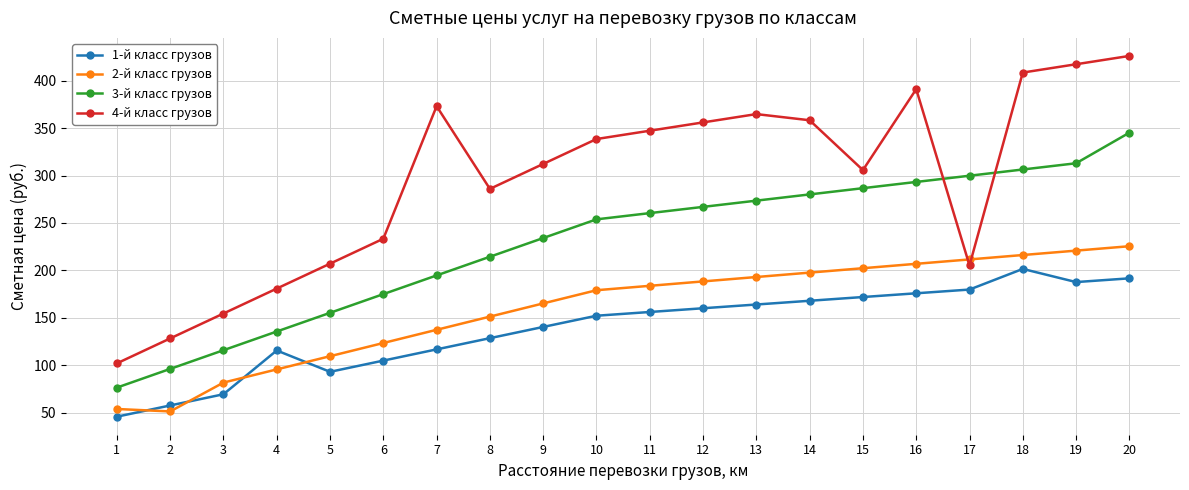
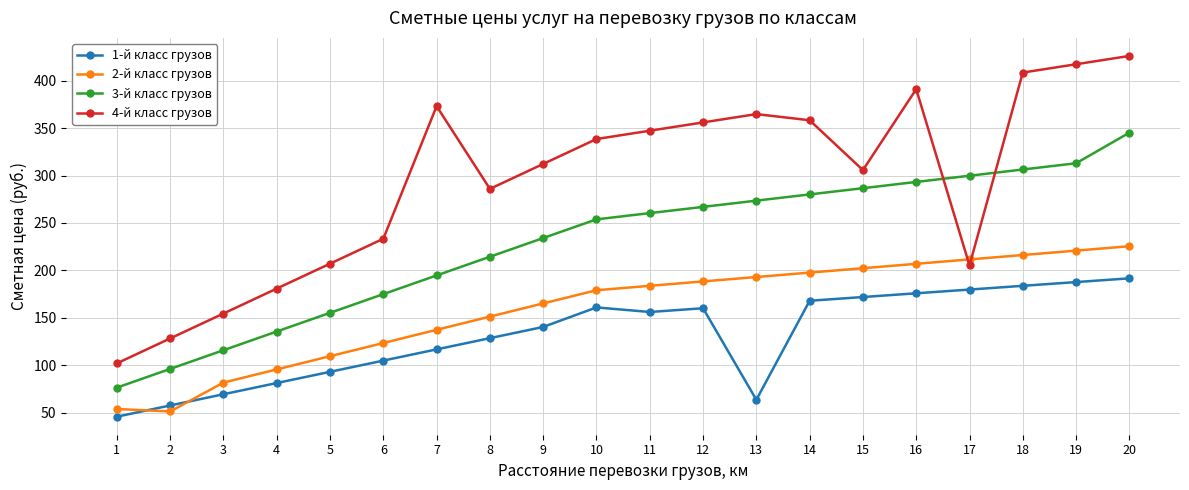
  {
    "1-й класс грузов": {
      "1": 50,
      "2": 60,
      "3": 70,
-     "4": 120,
+     "4": 80,
      "5": 90,
      "6": 110,
      "7": 120,
      "8": 130,
      "9": 140,
-     "10": 150,
+     "10": 160,
      "11": 160,
      "12": 160,
-     "13": 160,
+     "13": 60,
      "14": 170,
      "15": 170,
      "16": 180,
      "17": 180,
-     "18": 200,
+     "18": 180,
      "19": 190,
      "20": 190
    },
    "2-й класс грузов": {
      "1": 50,
      "2": 50,
      "3": 80,
      "4": 100,
      "5": 110,
      "6": 120,
      "7": 140,
      "8": 150,
      "9": 170,
      "10": 180,
      "11": 180,
      "12": 190,
      "13": 190,
      "14": 200,
      "15": 200,
      "16": 210,
      "17": 210,
      "18": 220,
      "19": 220,
      "20": 230
    },
    "3-й класс грузов": {
      "1": 80,
      "2": 100,
      "3": 120,
      "4": 140,
      "5": 160,
      "6": 180,
      "7": 190,
      "8": 210,
      "9": 230,
      "10": 250,
      "11": 260,
      "12": 270,
      "13": 270,
      "14": 280,
      "15": 290,
      "16": 290,
      "17": 300,
      "18": 310,
      "19": 310,
      "20": 350
    },
    "4-й класс грузов": {
      "1": 100,
      "2": 130,
      "3": 150,
      "4": 180,
      "5": 210,
      "6": 230,
      "7": 370,
      "8": 290,
      "9": 310,
      "10": 340,
      "11": 350,
      "12": 360,
      "13": 360,
      "14": 360,
      "15": 310,
      "16": 390,
      "17": 210,
      "18": 410,
      "19": 420,
      "20": 430
    }
  }
